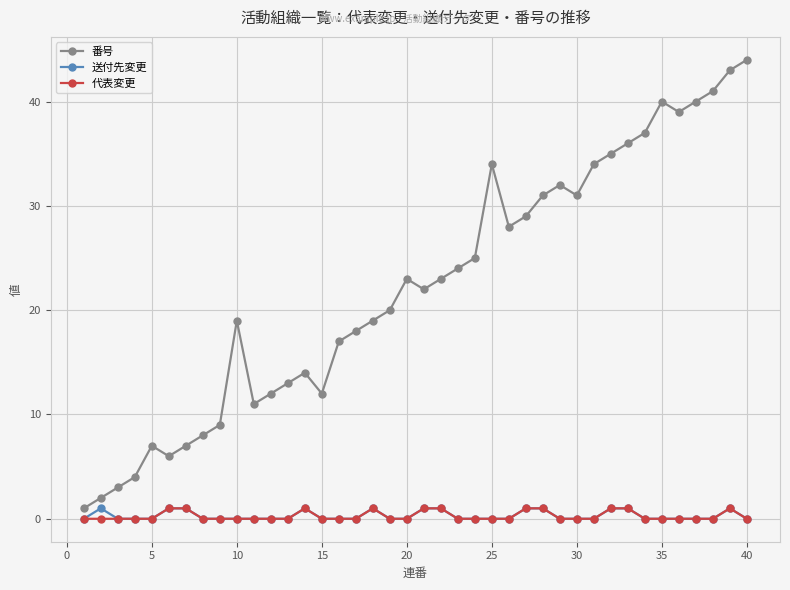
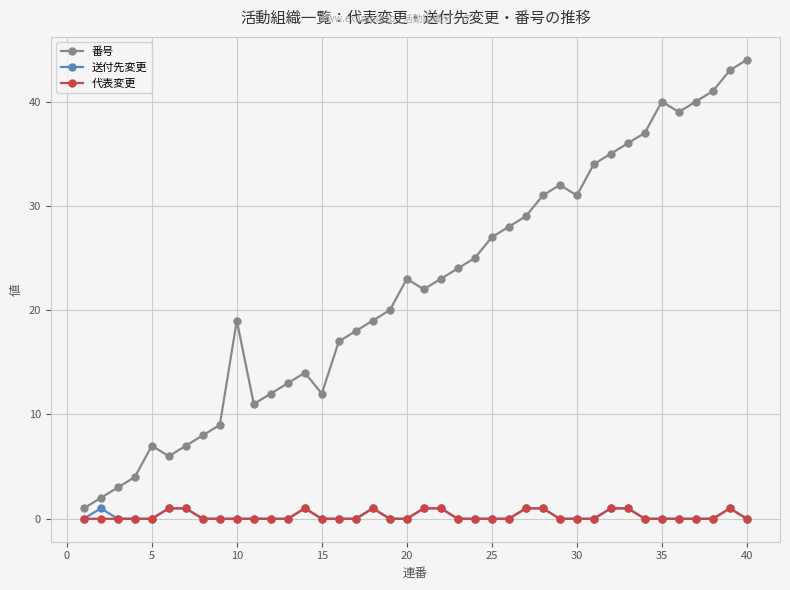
  {
    "番号": {
      "5": 7,
      "10": 19,
      "15": 12,
      "20": 23,
-     "25": 34,
+     "25": 27,
      "30": 31,
      "35": 40,
      "40": 44
    }
  }
